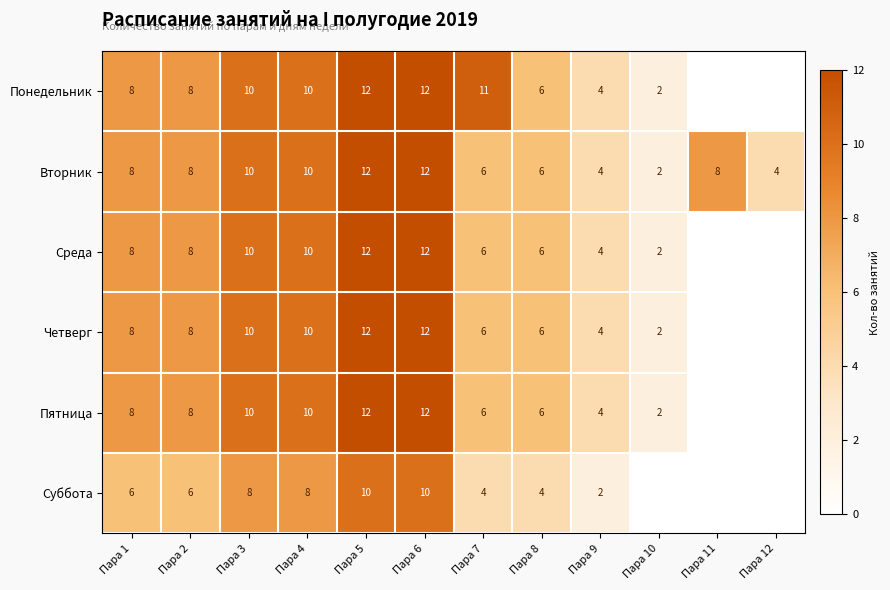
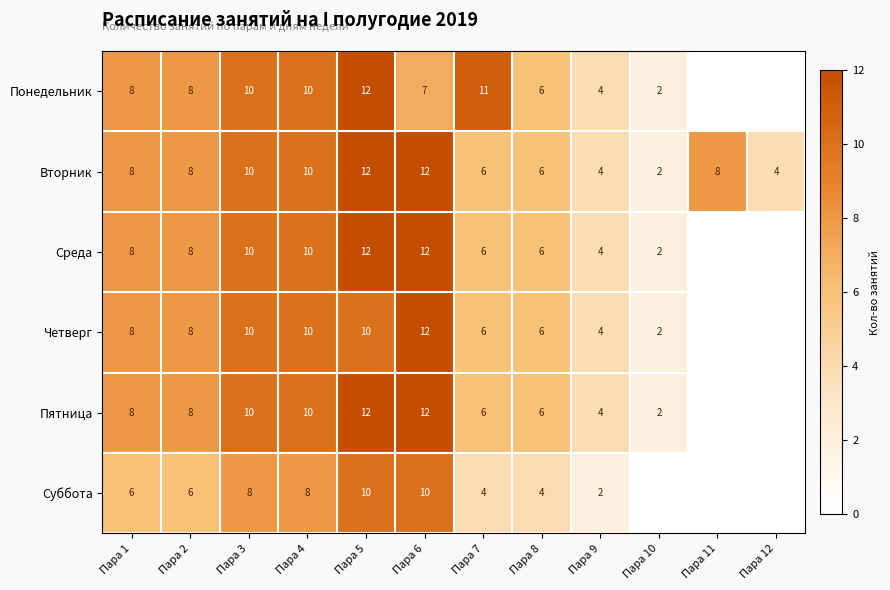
  {
    "Понедельник": {
      "Пара 1": 8,
      "Пара 2": 8,
      "Пара 3": 10,
      "Пара 4": 10,
      "Пара 5": 12,
-     "Пара 6": 12,
+     "Пара 6": 7,
      "Пара 7": 11,
      "Пара 8": 6,
      "Пара 9": 4,
      "Пара 10": 2
    },
    "Вторник": {
      "Пара 1": 8,
      "Пара 2": 8,
      "Пара 3": 10,
      "Пара 4": 10,
      "Пара 5": 12,
      "Пара 6": 12,
      "Пара 7": 6,
      "Пара 8": 6,
      "Пара 9": 4,
      "Пара 10": 2,
      "Пара 11": 8,
      "Пара 12": 4
    },
    "Среда": {
      "Пара 1": 8,
      "Пара 2": 8,
      "Пара 3": 10,
      "Пара 4": 10,
      "Пара 5": 12,
      "Пара 6": 12,
      "Пара 7": 6,
      "Пара 8": 6,
      "Пара 9": 4,
      "Пара 10": 2
    },
    "Четверг": {
      "Пара 1": 8,
      "Пара 2": 8,
      "Пара 3": 10,
      "Пара 4": 10,
-     "Пара 5": 12,
+     "Пара 5": 10,
      "Пара 6": 12,
      "Пара 7": 6,
      "Пара 8": 6,
      "Пара 9": 4,
      "Пара 10": 2
    },
    "Пятница": {
      "Пара 1": 8,
      "Пара 2": 8,
      "Пара 3": 10,
      "Пара 4": 10,
      "Пара 5": 12,
      "Пара 6": 12,
      "Пара 7": 6,
      "Пара 8": 6,
      "Пара 9": 4,
      "Пара 10": 2
    },
    "Суббота": {
      "Пара 1": 6,
      "Пара 2": 6,
      "Пара 3": 8,
      "Пара 4": 8,
      "Пара 5": 10,
      "Пара 6": 10,
      "Пара 7": 4,
      "Пара 8": 4,
      "Пара 9": 2
    }
  }
